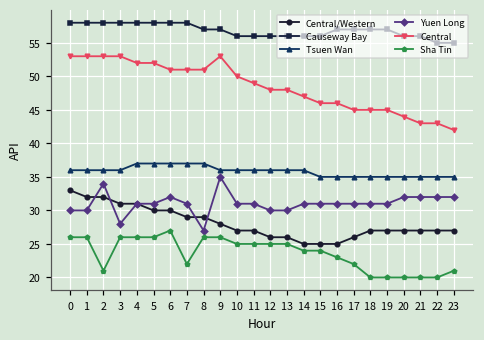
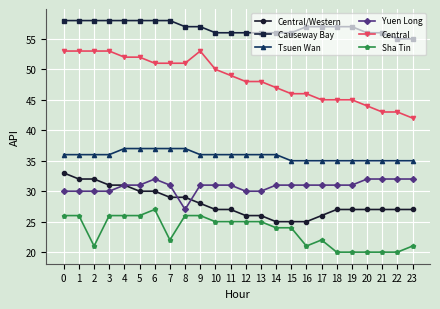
  {
    "Yuen Long": {
      "0": 30,
      "1": 30,
-     "2": 34,
-     "3": 28,
+     "2": 30,
+     "3": 30,
      "5": 31,
      "6": 32,
      "7": 31,
      "8": 27,
-     "9": 35,
+     "9": 31,
      "10": 31,
      "11": 31,
      "12": 30,
      "13": 30,
      "14": 31,
      "15": 31,
      "16": 31,
      "17": 31,
      "18": 31,
      "19": 31,
      "20": 32,
      "21": 32,
      "22": 32,
      "23": 32
    },
    "Central": {
      "0": 53,
      "1": 53,
      "2": 53,
      "3": 53,
      "4": 52,
      "5": 52,
      "6": 51,
      "7": 51,
      "8": 51,
      "9": 53,
      "10": 50,
      "11": 49,
      "12": 48,
      "13": 48,
      "14": 47,
      "15": 46,
      "16": 46,
      "17": 45,
      "18": 45,
      "19": 45,
      "20": 44,
      "21": 43,
      "22": 43,
      "23": 42
    },
    "Sha Tin": {
      "0": 26,
      "1": 26,
      "2": 21,
      "3": 26,
      "4": 26,
      "5": 26,
      "6": 27,
      "7": 22,
      "8": 26,
      "9": 26,
      "10": 25,
      "11": 25,
      "12": 25,
      "13": 25,
      "14": 24,
      "15": 24,
-     "16": 23,
+     "16": 21,
      "17": 22,
      "18": 20,
      "19": 20,
      "20": 20,
      "21": 20,
      "22": 20,
      "23": 21
    }
  }
